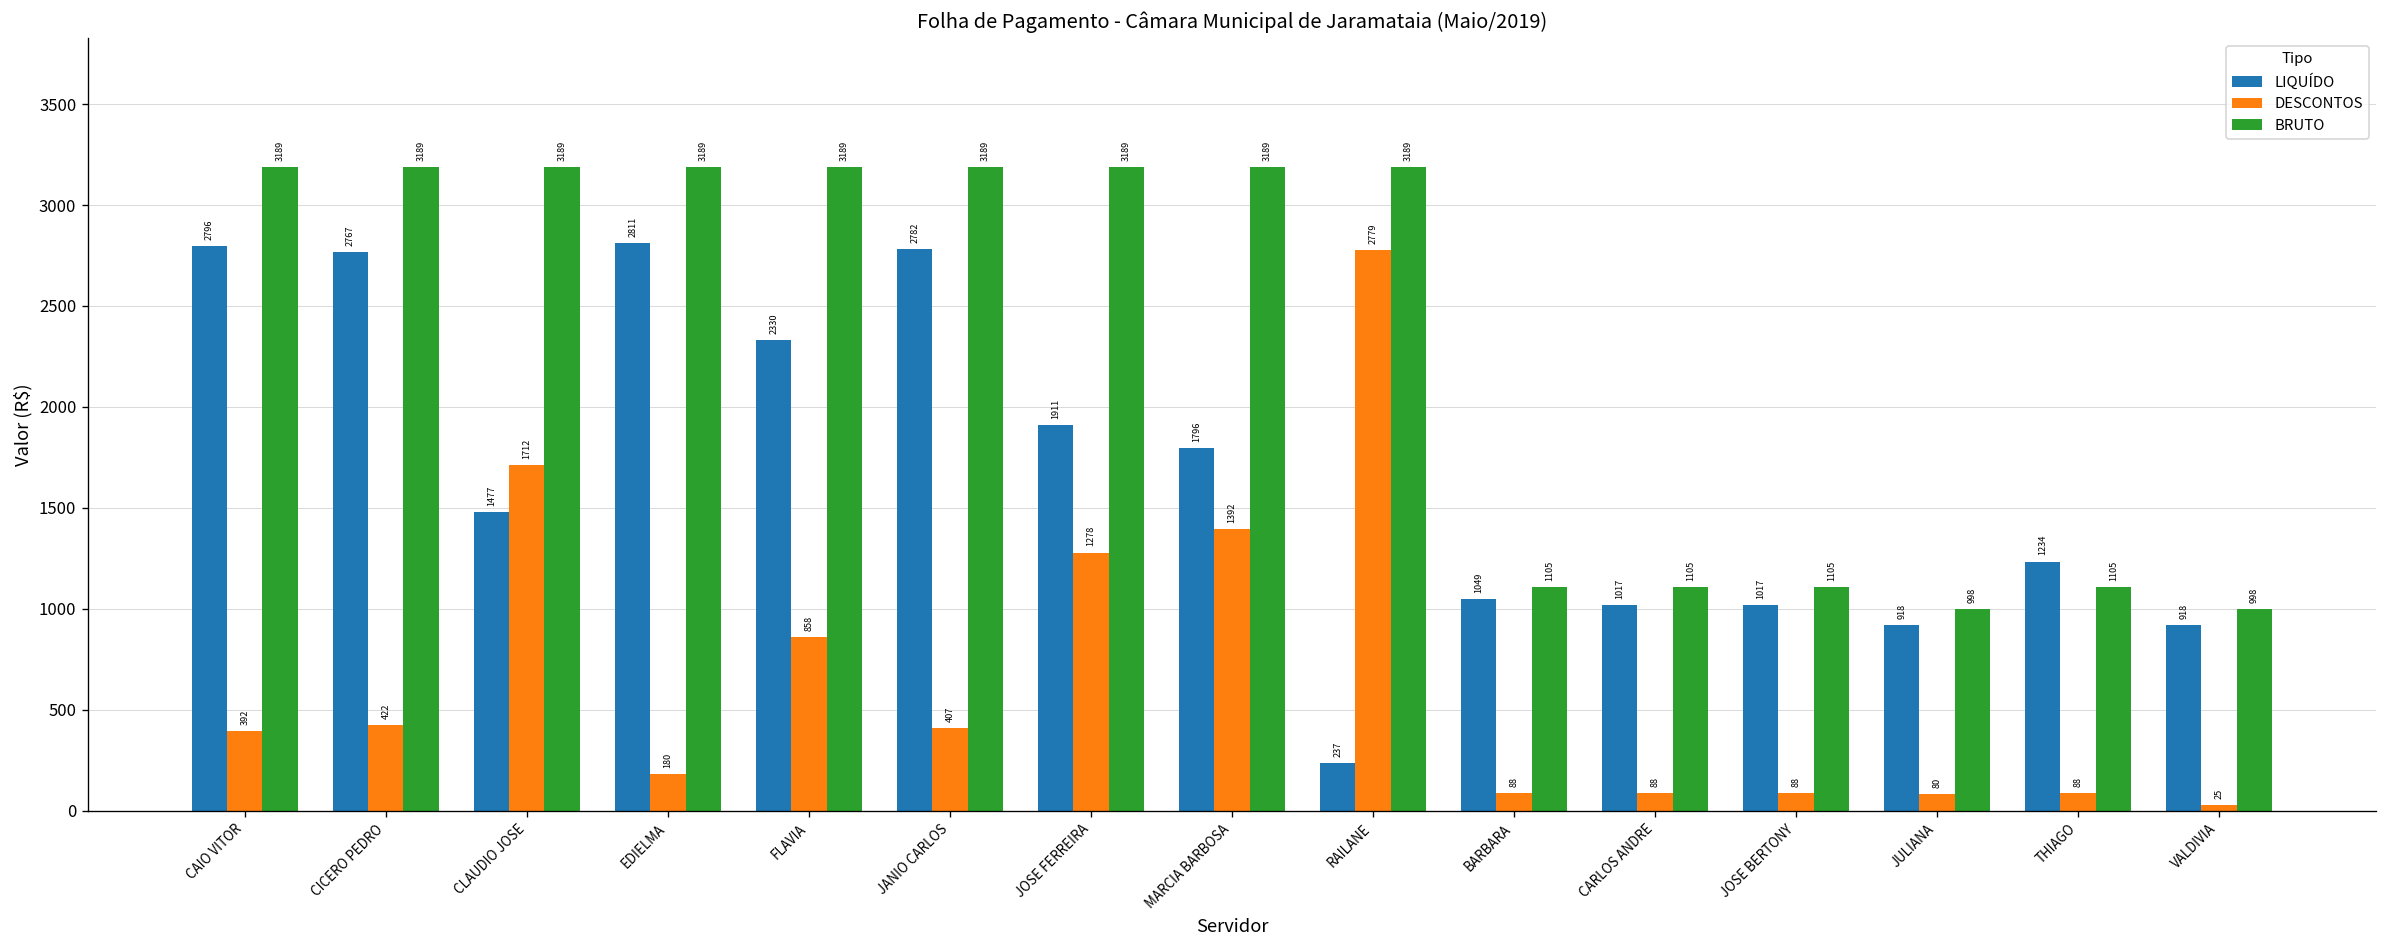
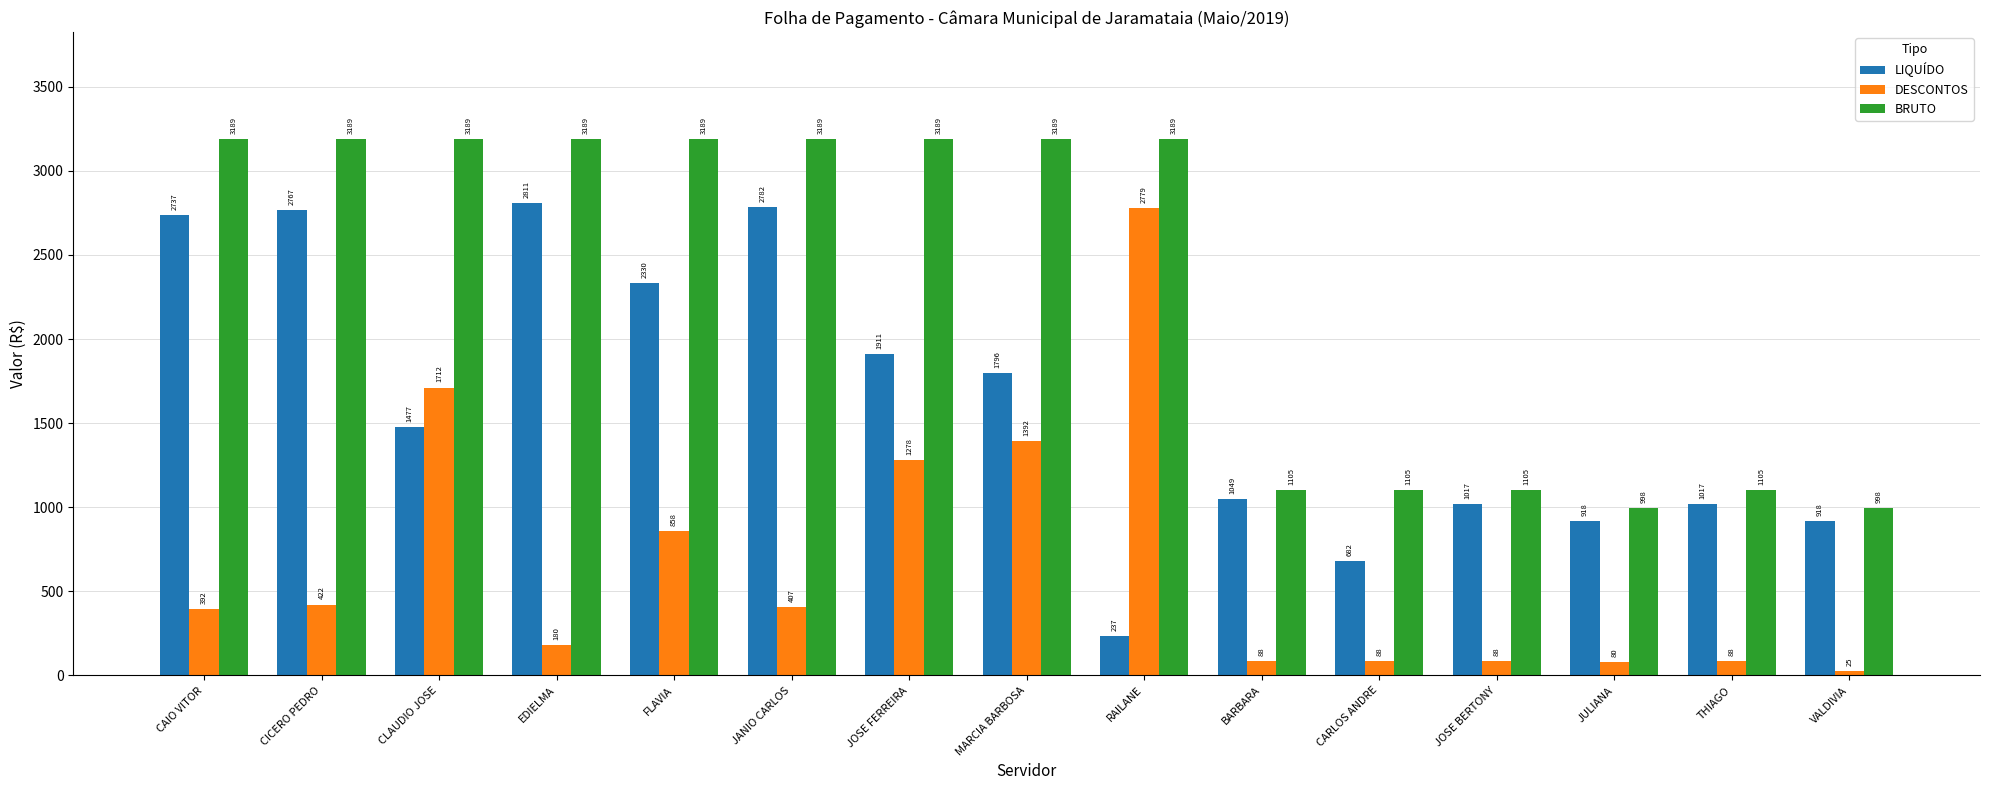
  {
    "LIQUÍDO": {
-     "CAIO VITOR": 2796,
+     "CAIO VITOR": 2737,
      "CICERO PEDRO": 2767,
      "CLAUDIO JOSE": 1477,
      "EDIELMA": 2811,
      "FLAVIA": 2330,
      "JANIO CARLOS": 2782,
      "JOSE FERREIRA": 1911,
      "MARCIA BARBOSA": 1796,
      "RAILANE": 237,
      "BARBARA": 1049,
-     "CARLOS ANDRE": 1017,
+     "CARLOS ANDRE": 682,
      "JOSE BERTONY": 1017,
      "JULIANA": 918,
-     "THIAGO": 1234,
+     "THIAGO": 1017,
      "VALDIVIA": 918
    },
    "DESCONTOS": {
      "CAIO VITOR": 392,
      "CICERO PEDRO": 422,
      "CLAUDIO JOSE": 1712,
      "EDIELMA": 180,
      "FLAVIA": 858,
      "JANIO CARLOS": 407,
      "JOSE FERREIRA": 1278,
      "MARCIA BARBOSA": 1392,
      "RAILANE": 2779,
      "BARBARA": 88,
      "CARLOS ANDRE": 88,
      "JOSE BERTONY": 88,
      "JULIANA": 80,
      "THIAGO": 88,
      "VALDIVIA": 25
    },
    "BRUTO": {
      "CAIO VITOR": 3189,
      "CICERO PEDRO": 3189,
      "CLAUDIO JOSE": 3189,
      "EDIELMA": 3189,
      "FLAVIA": 3189,
      "JANIO CARLOS": 3189,
      "JOSE FERREIRA": 3189,
      "MARCIA BARBOSA": 3189,
      "RAILANE": 3189,
      "BARBARA": 1105,
      "CARLOS ANDRE": 1105,
      "JOSE BERTONY": 1105,
      "JULIANA": 998,
      "THIAGO": 1105,
      "VALDIVIA": 998
    }
  }
